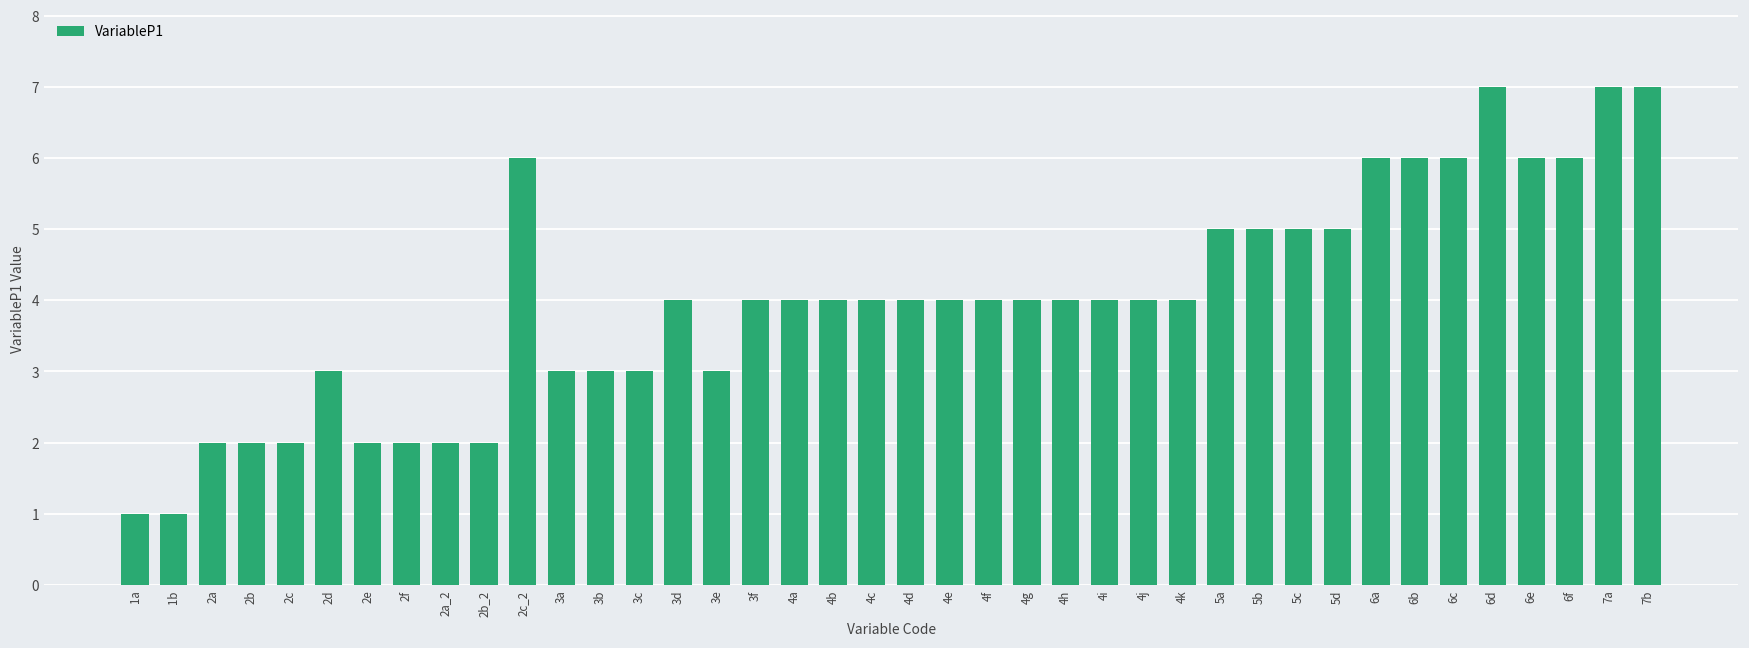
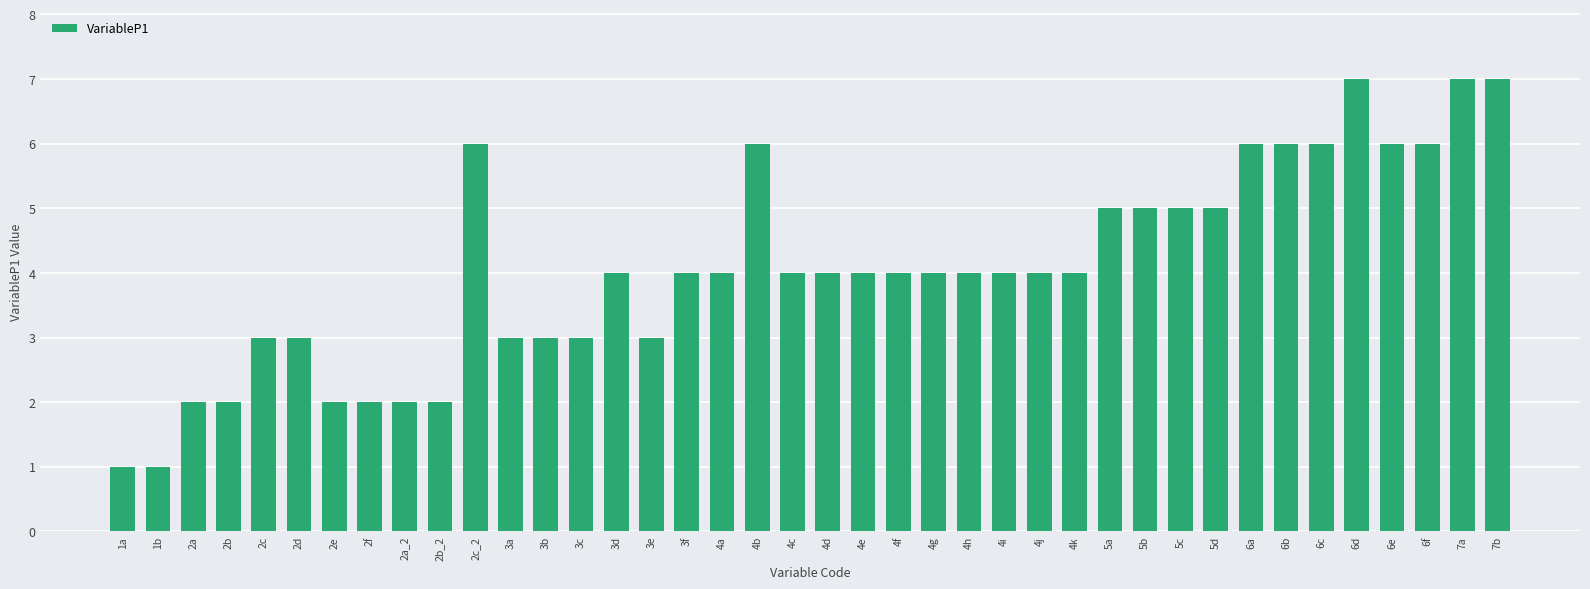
  {
    "1a": 1,
    "1b": 1,
    "2a": 2,
    "2b": 2,
-   "2c": 2,
+   "2c": 3,
    "2d": 3,
    "2e": 2,
    "2f": 2,
    "2a_2": 2,
    "2b_2": 2,
    "2c_2": 6,
    "3a": 3,
    "3b": 3,
    "3c": 3,
    "3d": 4,
    "3e": 3,
    "3f": 4,
    "4a": 4,
-   "4b": 4,
+   "4b": 6,
    "4c": 4,
    "4d": 4,
    "4e": 4,
    "4f": 4,
    "4g": 4,
    "4h": 4,
    "4i": 4,
    "4j": 4,
    "4k": 4,
    "5a": 5,
    "5b": 5,
    "5c": 5,
    "5d": 5,
    "6a": 6,
    "6b": 6,
    "6c": 6,
    "6d": 7,
    "6e": 6,
    "6f": 6,
    "7a": 7,
    "7b": 7
  }
